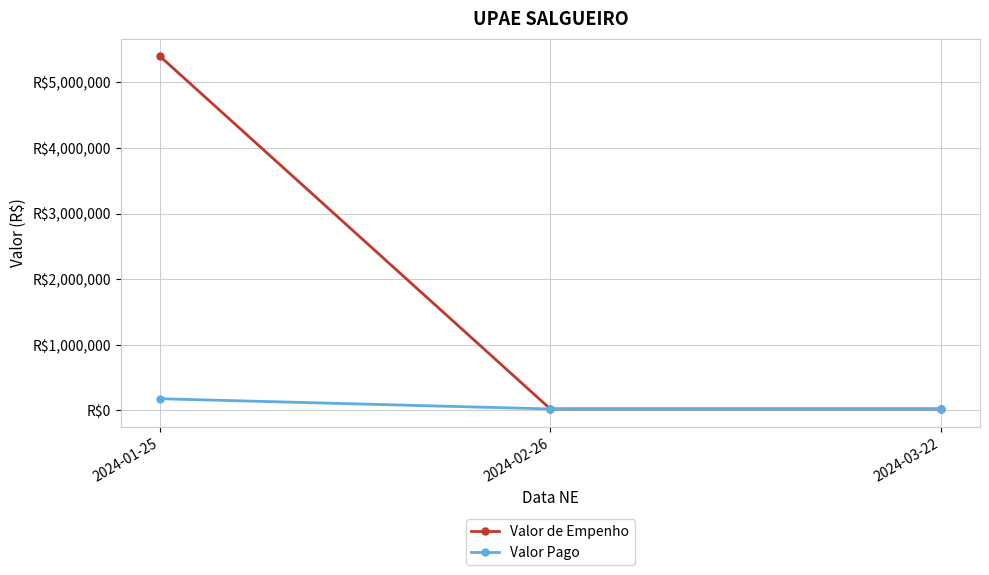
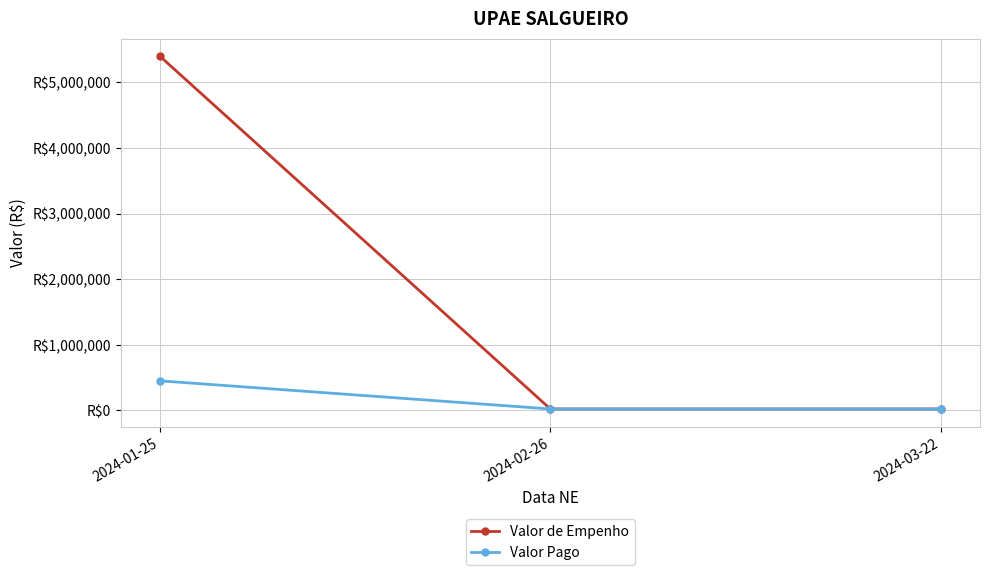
  {
    "Valor de Empenho": {
      "2024-01-25": "R$5,400,000"
    },
    "Valor Pago": {
-     "2024-01-25": "R$200,000"
+     "2024-01-25": "R$500,000"
    }
  }
